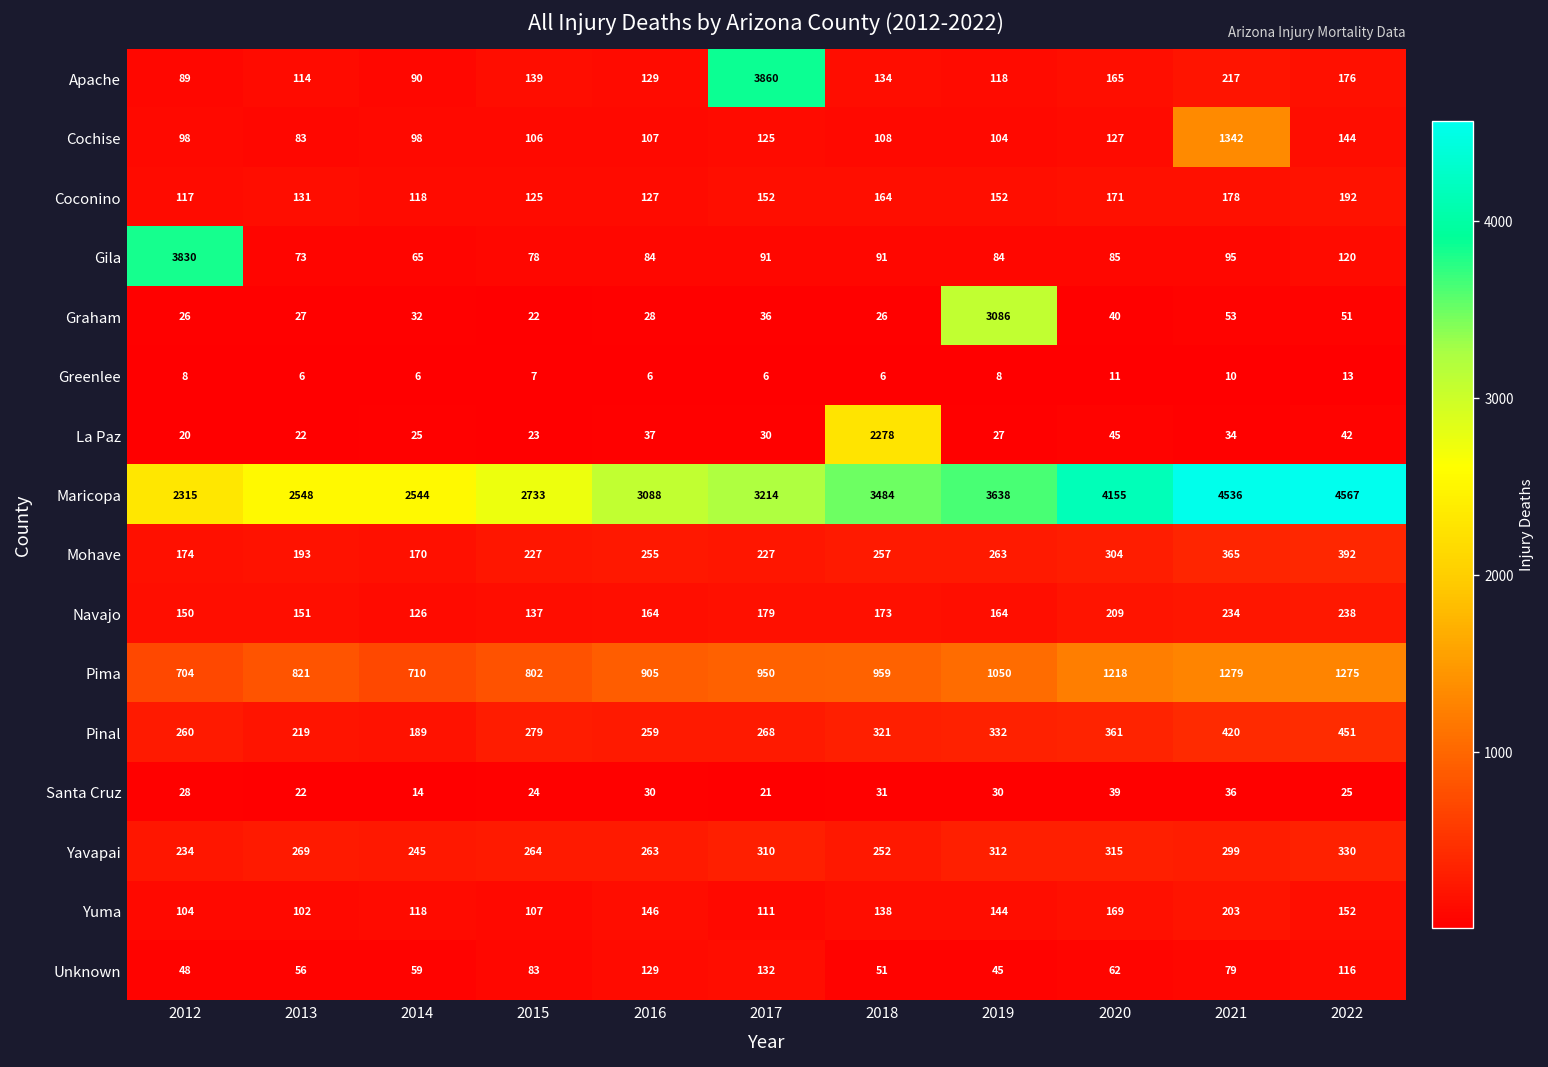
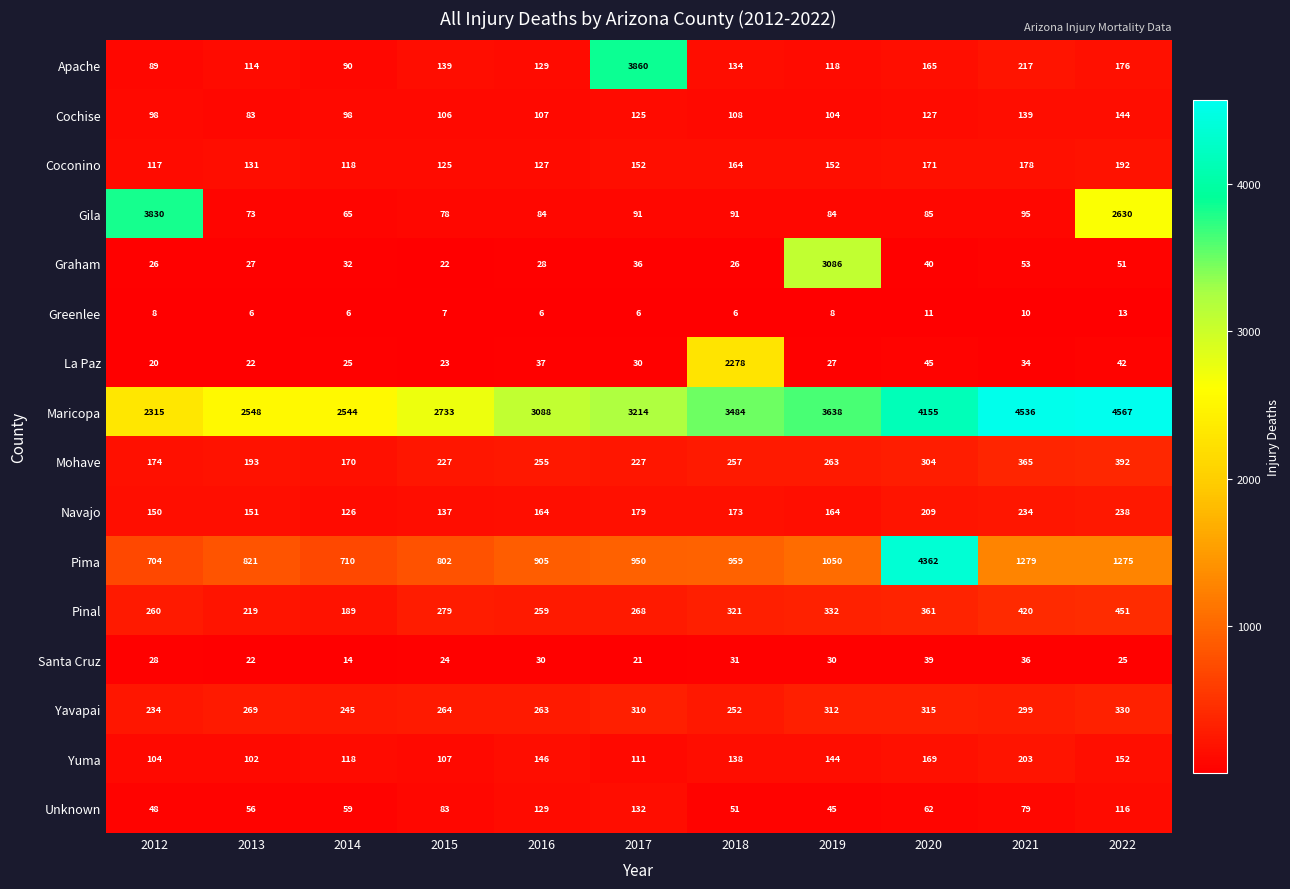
  {
    "Apache": {
      "2012": 89,
      "2013": 114,
      "2014": 90,
      "2015": 139,
      "2016": 129,
      "2017": 3860,
      "2018": 134,
      "2019": 118,
      "2020": 165,
      "2021": 217,
      "2022": 176
    },
    "Cochise": {
      "2012": 98,
      "2013": 83,
      "2014": 98,
      "2015": 106,
      "2016": 107,
      "2017": 125,
      "2018": 108,
      "2019": 104,
      "2020": 127,
-     "2021": 1342,
+     "2021": 139,
      "2022": 144
    },
    "Coconino": {
      "2012": 117,
      "2013": 131,
      "2014": 118,
      "2015": 125,
      "2016": 127,
      "2017": 152,
      "2018": 164,
      "2019": 152,
      "2020": 171,
      "2021": 178,
      "2022": 192
    },
    "Gila": {
      "2012": 3830,
      "2013": 73,
      "2014": 65,
      "2015": 78,
      "2016": 84,
      "2017": 91,
      "2018": 91,
      "2019": 84,
      "2020": 85,
      "2021": 95,
-     "2022": 120
+     "2022": 2630
    },
    "Graham": {
      "2012": 26,
      "2013": 27,
      "2014": 32,
      "2015": 22,
      "2016": 28,
      "2017": 36,
      "2018": 26,
      "2019": 3086,
      "2020": 40,
      "2021": 53,
      "2022": 51
    },
    "Greenlee": {
      "2012": 8,
      "2013": 6,
      "2014": 6,
      "2015": 7,
      "2016": 6,
      "2017": 6,
      "2018": 6,
      "2019": 8,
      "2020": 11,
      "2021": 10,
      "2022": 13
    },
    "La Paz": {
      "2012": 20,
      "2013": 22,
      "2014": 25,
      "2015": 23,
      "2016": 37,
      "2017": 30,
      "2018": 2278,
      "2019": 27,
      "2020": 45,
      "2021": 34,
      "2022": 42
    },
    "Maricopa": {
      "2012": 2315,
      "2013": 2548,
      "2014": 2544,
      "2015": 2733,
      "2016": 3088,
      "2017": 3214,
      "2018": 3484,
      "2019": 3638,
      "2020": 4155,
      "2021": 4536,
      "2022": 4567
    },
    "Mohave": {
      "2012": 174,
      "2013": 193,
      "2014": 170,
      "2015": 227,
      "2016": 255,
      "2017": 227,
      "2018": 257,
      "2019": 263,
      "2020": 304,
      "2021": 365,
      "2022": 392
    },
    "Navajo": {
      "2012": 150,
      "2013": 151,
      "2014": 126,
      "2015": 137,
      "2016": 164,
      "2017": 179,
      "2018": 173,
      "2019": 164,
      "2020": 209,
      "2021": 234,
      "2022": 238
    },
    "Pima": {
      "2012": 704,
      "2013": 821,
      "2014": 710,
      "2015": 802,
      "2016": 905,
      "2017": 950,
      "2018": 959,
      "2019": 1050,
-     "2020": 1218,
+     "2020": 4362,
      "2021": 1279,
      "2022": 1275
    },
    "Pinal": {
      "2012": 260,
      "2013": 219,
      "2014": 189,
      "2015": 279,
      "2016": 259,
      "2017": 268,
      "2018": 321,
      "2019": 332,
      "2020": 361,
      "2021": 420,
      "2022": 451
    },
    "Santa Cruz": {
      "2012": 28,
      "2013": 22,
      "2014": 14,
      "2015": 24,
      "2016": 30,
      "2017": 21,
      "2018": 31,
      "2019": 30,
      "2020": 39,
      "2021": 36,
      "2022": 25
    },
    "Yavapai": {
      "2012": 234,
      "2013": 269,
      "2014": 245,
      "2015": 264,
      "2016": 263,
      "2017": 310,
      "2018": 252,
      "2019": 312,
      "2020": 315,
      "2021": 299,
      "2022": 330
    },
    "Yuma": {
      "2012": 104,
      "2013": 102,
      "2014": 118,
      "2015": 107,
      "2016": 146,
      "2017": 111,
      "2018": 138,
      "2019": 144,
      "2020": 169,
      "2021": 203,
      "2022": 152
    },
    "Unknown": {
      "2012": 48,
      "2013": 56,
      "2014": 59,
      "2015": 83,
      "2016": 129,
      "2017": 132,
      "2018": 51,
      "2019": 45,
      "2020": 62,
      "2021": 79,
      "2022": 116
    }
  }
